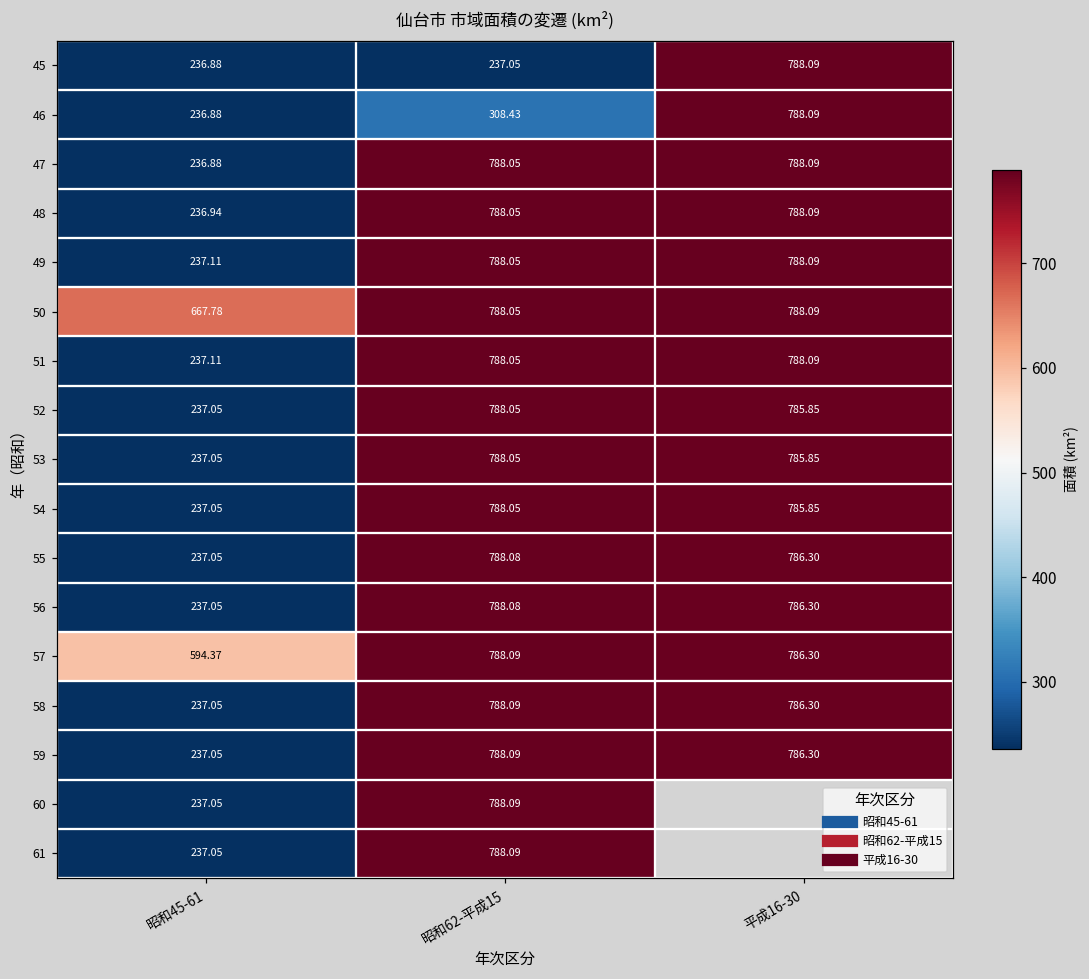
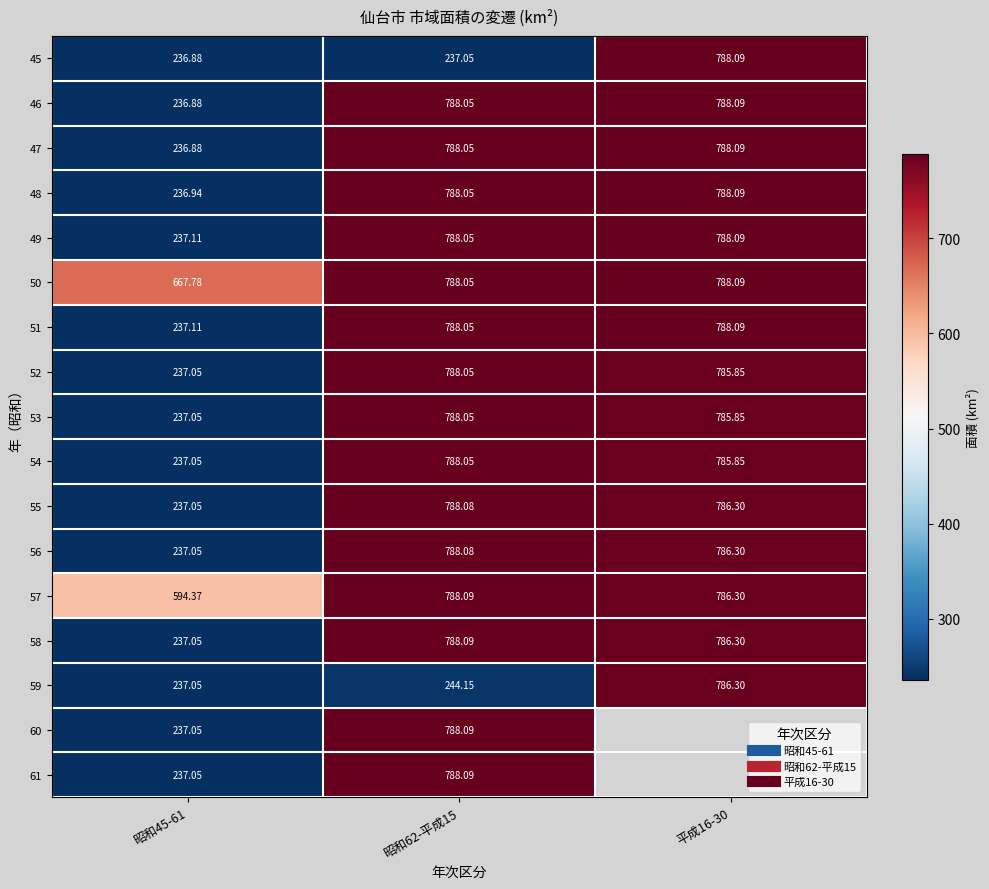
  {
    "45": {
      "昭和45-61": 236.88,
      "昭和62-平成15": 237.05,
      "平成16-30": 788.09
    },
    "46": {
      "昭和45-61": 236.88,
-     "昭和62-平成15": 308.43,
+     "昭和62-平成15": 788.05,
      "平成16-30": 788.09
    },
    "47": {
      "昭和45-61": 236.88,
      "昭和62-平成15": 788.05,
      "平成16-30": 788.09
    },
    "48": {
      "昭和45-61": 236.94,
      "昭和62-平成15": 788.05,
      "平成16-30": 788.09
    },
    "49": {
      "昭和45-61": 237.11,
      "昭和62-平成15": 788.05,
      "平成16-30": 788.09
    },
    "50": {
      "昭和45-61": 667.78,
      "昭和62-平成15": 788.05,
      "平成16-30": 788.09
    },
    "51": {
      "昭和45-61": 237.11,
      "昭和62-平成15": 788.05,
      "平成16-30": 788.09
    },
    "52": {
      "昭和45-61": 237.05,
      "昭和62-平成15": 788.05,
      "平成16-30": 785.85
    },
    "53": {
      "昭和45-61": 237.05,
      "昭和62-平成15": 788.05,
      "平成16-30": 785.85
    },
    "54": {
      "昭和45-61": 237.05,
      "昭和62-平成15": 788.05,
      "平成16-30": 785.85
    },
    "55": {
      "昭和45-61": 237.05,
      "昭和62-平成15": 788.08,
      "平成16-30": 786.30
    },
    "56": {
      "昭和45-61": 237.05,
      "昭和62-平成15": 788.08,
      "平成16-30": 786.30
    },
    "57": {
      "昭和45-61": 594.37,
      "昭和62-平成15": 788.09,
      "平成16-30": 786.30
    },
    "58": {
      "昭和45-61": 237.05,
      "昭和62-平成15": 788.09,
      "平成16-30": 786.30
    },
    "59": {
      "昭和45-61": 237.05,
-     "昭和62-平成15": 788.09,
+     "昭和62-平成15": 244.15,
      "平成16-30": 786.30
    },
    "60": {
      "昭和45-61": 237.05,
      "昭和62-平成15": 788.09
    },
    "61": {
      "昭和45-61": 237.05,
      "昭和62-平成15": 788.09
    }
  }
